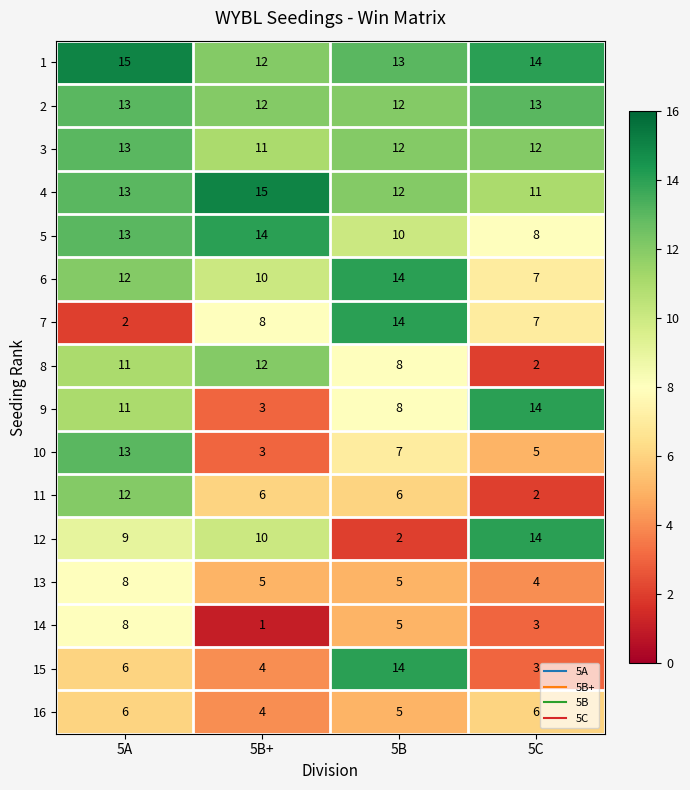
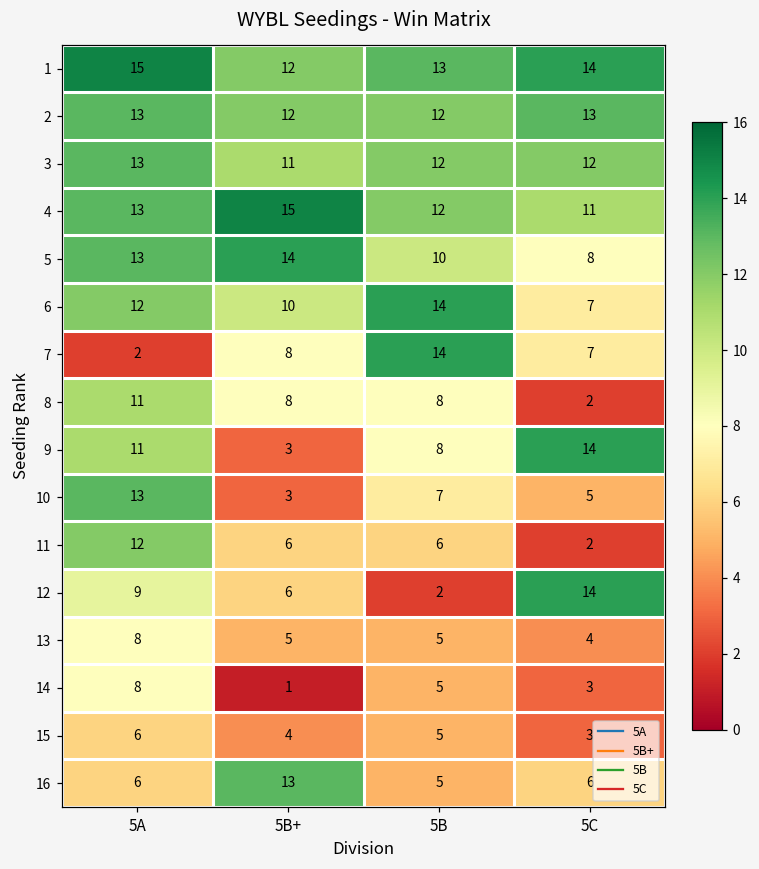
  {
    "1": {
      "5A": 15,
      "5B+": 12,
      "5B": 13,
      "5C": 14
    },
    "2": {
      "5A": 13,
      "5B+": 12,
      "5B": 12,
      "5C": 13
    },
    "3": {
      "5A": 13,
      "5B+": 11,
      "5B": 12,
      "5C": 12
    },
    "4": {
      "5A": 13,
      "5B+": 15,
      "5B": 12,
      "5C": 11
    },
    "5": {
      "5A": 13,
      "5B+": 14,
      "5B": 10,
      "5C": 8
    },
    "6": {
      "5A": 12,
      "5B+": 10,
      "5B": 14,
      "5C": 7
    },
    "7": {
      "5A": 2,
      "5B+": 8,
      "5B": 14,
      "5C": 7
    },
    "8": {
      "5A": 11,
-     "5B+": 12,
+     "5B+": 8,
      "5B": 8,
      "5C": 2
    },
    "9": {
      "5A": 11,
      "5B+": 3,
      "5B": 8,
      "5C": 14
    },
    "10": {
      "5A": 13,
      "5B+": 3,
      "5B": 7,
      "5C": 5
    },
    "11": {
      "5A": 12,
      "5B+": 6,
      "5B": 6,
      "5C": 2
    },
    "12": {
      "5A": 9,
-     "5B+": 10,
+     "5B+": 6,
      "5B": 2,
      "5C": 14
    },
    "13": {
      "5A": 8,
      "5B+": 5,
      "5B": 5,
      "5C": 4
    },
    "14": {
      "5A": 8,
      "5B+": 1,
      "5B": 5,
      "5C": 3
    },
    "15": {
      "5A": 6,
      "5B+": 4,
-     "5B": 14,
+     "5B": 5,
      "5C": 3
    },
    "16": {
      "5A": 6,
-     "5B+": 4,
+     "5B+": 13,
      "5B": 5,
      "5C": 6
    }
  }
